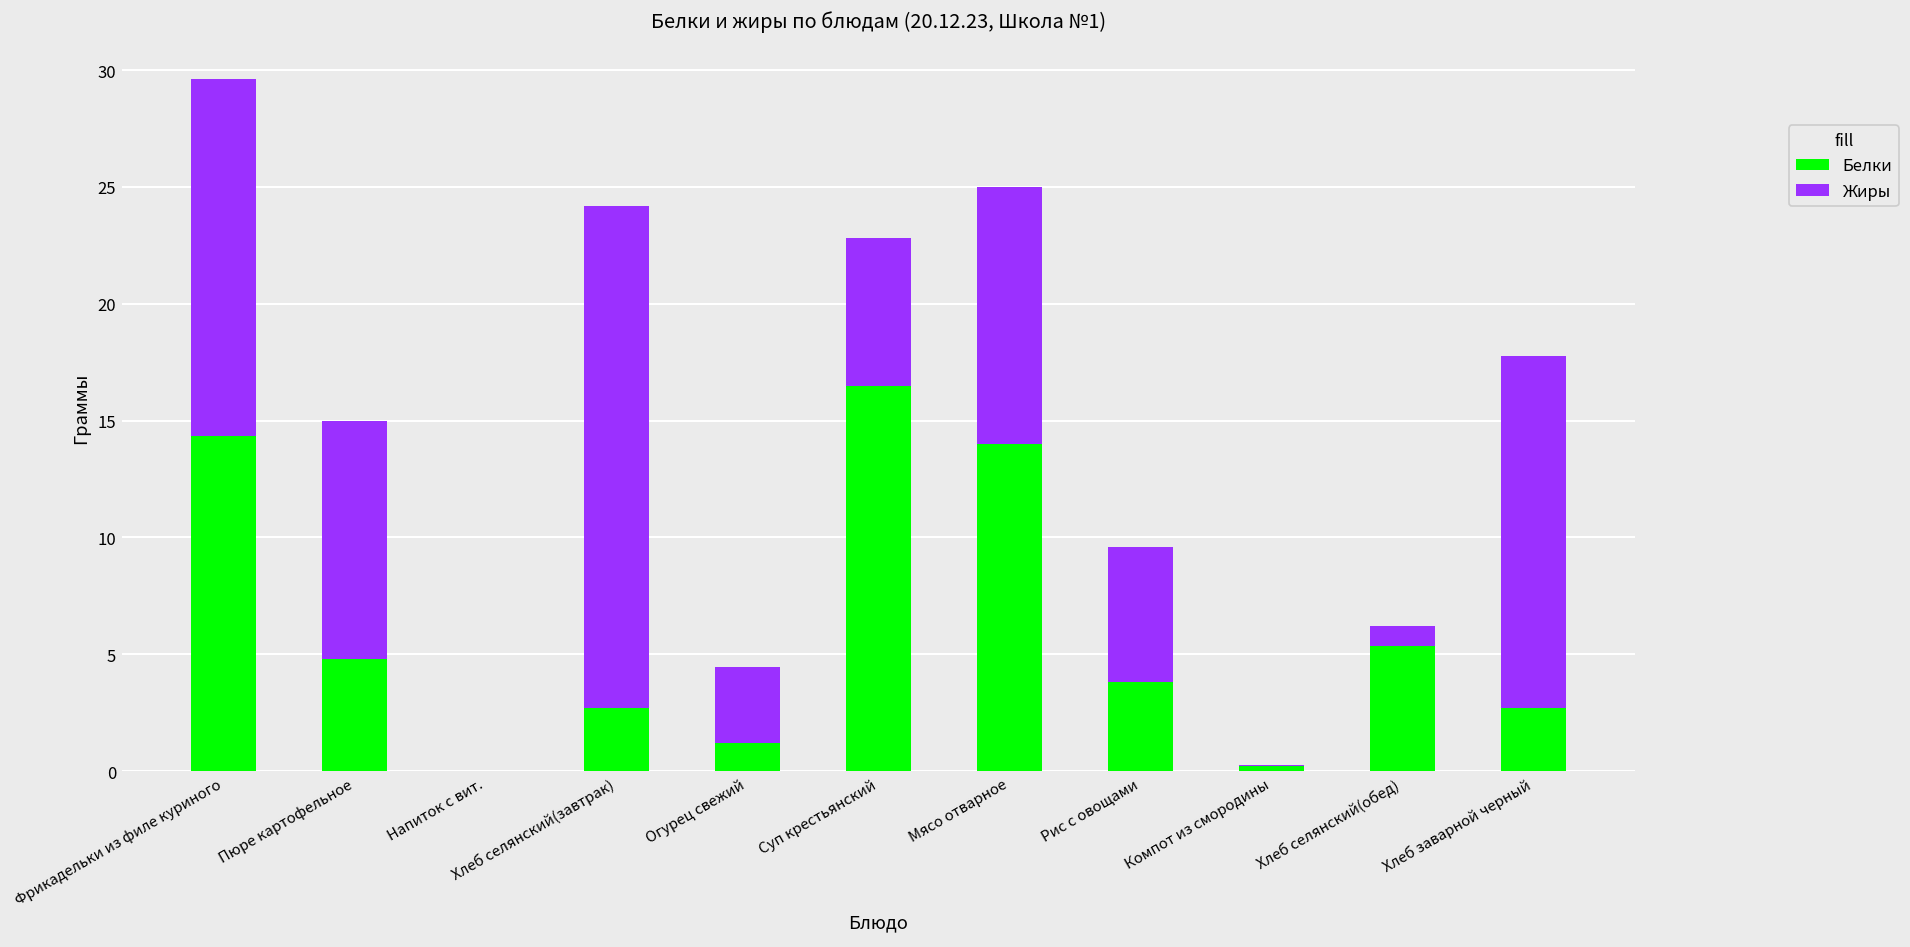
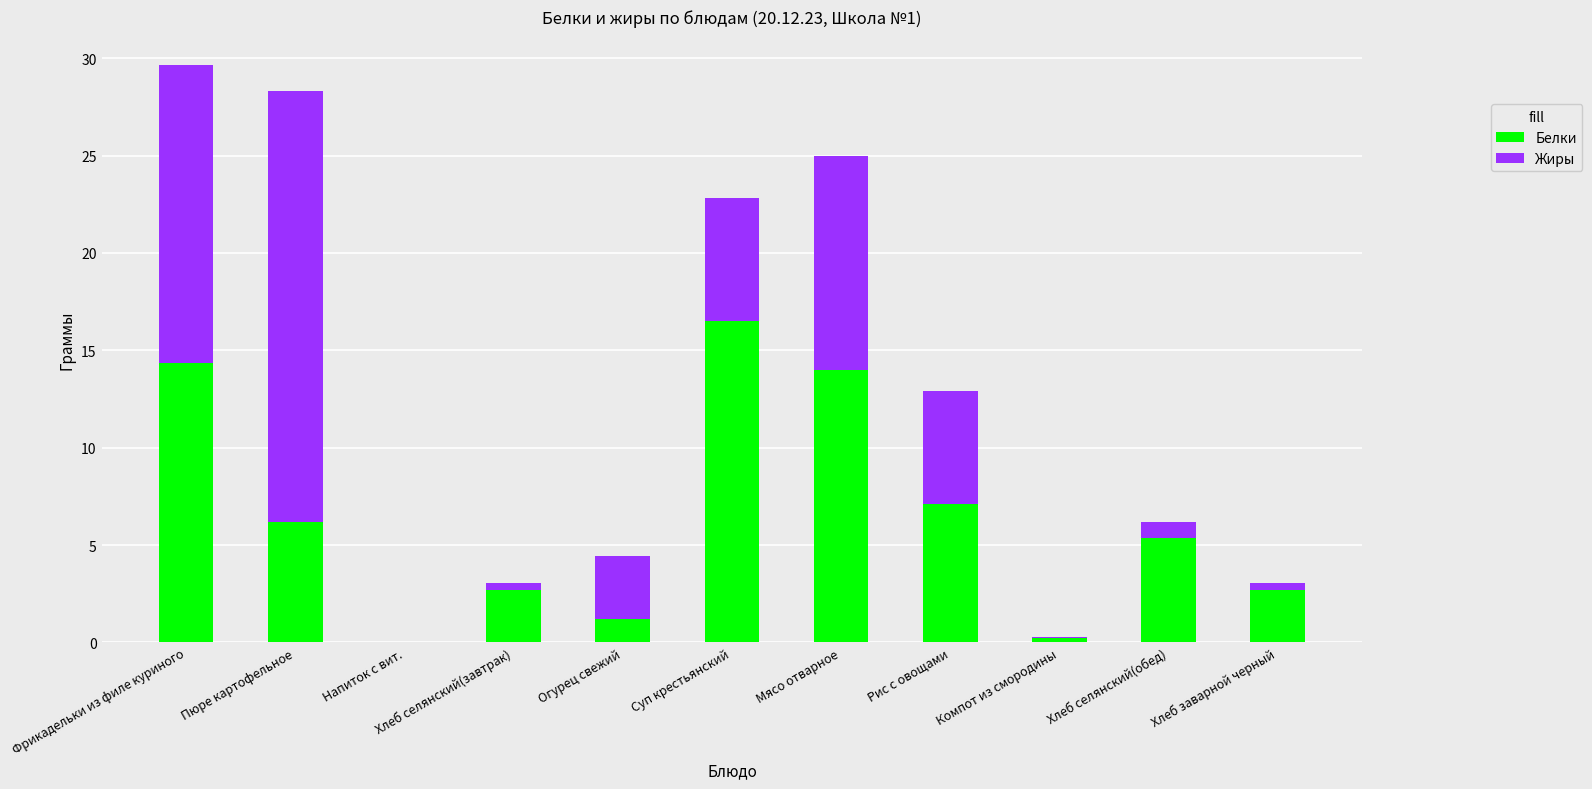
  {
    "Белки": {
      "Фрикадельки из филе куриного": 14.4,
-     "Пюре картофельное": 4.8,
+     "Пюре картофельное": 6.2,
      "Напиток с вит.": 0.0,
      "Хлеб селянский(завтрак)": 2.7,
      "Огурец свежий": 1.2,
      "Суп крестьянский": 16.5,
      "Мясо отварное": 14.0,
-     "Рис с овощами": 3.8,
+     "Рис с овощами": 7.1,
      "Компот из смородины": 0.2,
      "Хлеб селянский(обед)": 5.4,
      "Хлеб заварной черный": 2.7
    },
    "Жиры": {
      "Фрикадельки из филе куриного": 15.3,
-     "Пюре картофельное": 10.2,
+     "Пюре картофельное": 22.1,
      "Напиток с вит.": 0.0,
-     "Хлеб селянский(завтрак)": 21.5,
+     "Хлеб селянский(завтрак)": 0.3,
      "Огурец свежий": 3.3,
      "Суп крестьянский": 6.3,
      "Мясо отварное": 11.0,
      "Рис с овощами": 5.8,
      "Хлеб селянский(обед)": 0.8,
-     "Хлеб заварной черный": 15.1
+     "Хлеб заварной черный": 0.3
    }
  }
